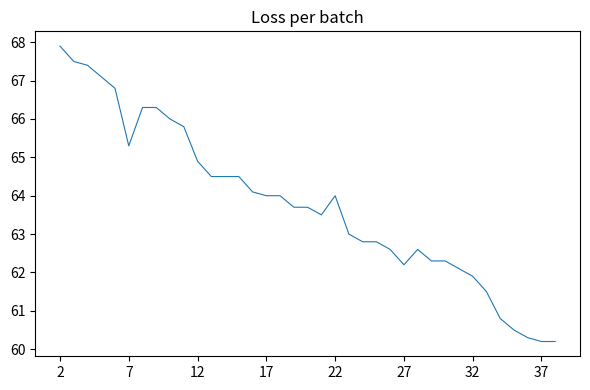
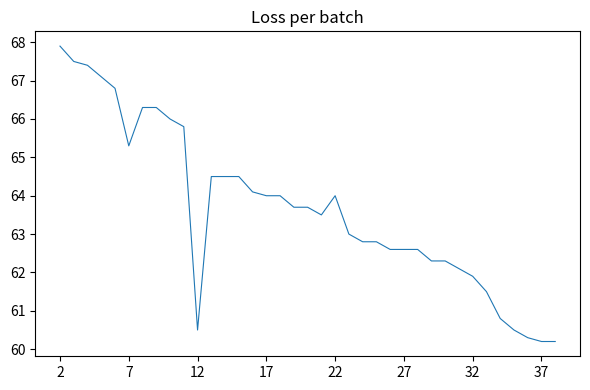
  {
    "2": 67.9,
    "7": 65.3,
-   "12": 64.9,
+   "12": 60.5,
    "17": 64.0,
    "22": 64.0,
-   "27": 62.2,
+   "27": 62.6,
    "32": 61.9,
    "37": 60.2
  }
